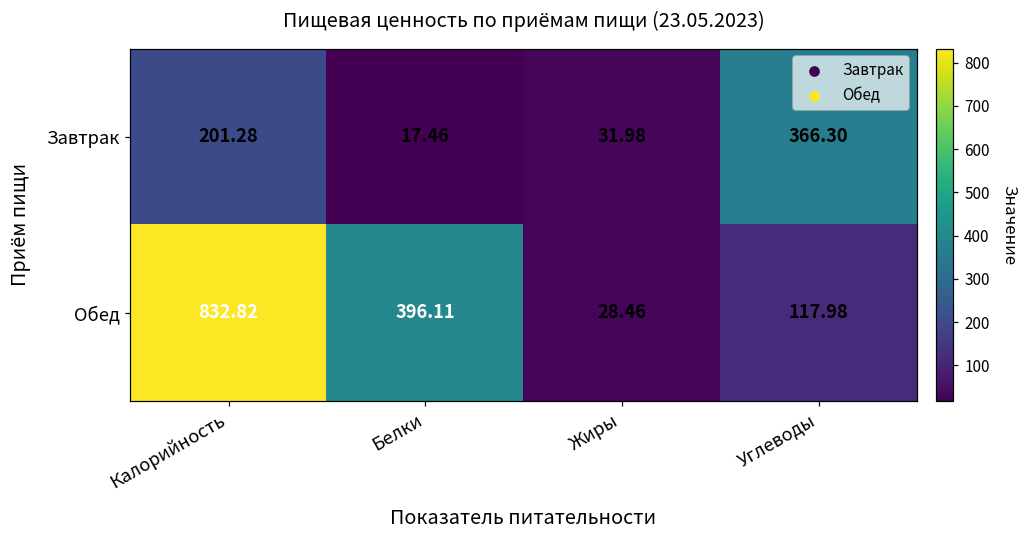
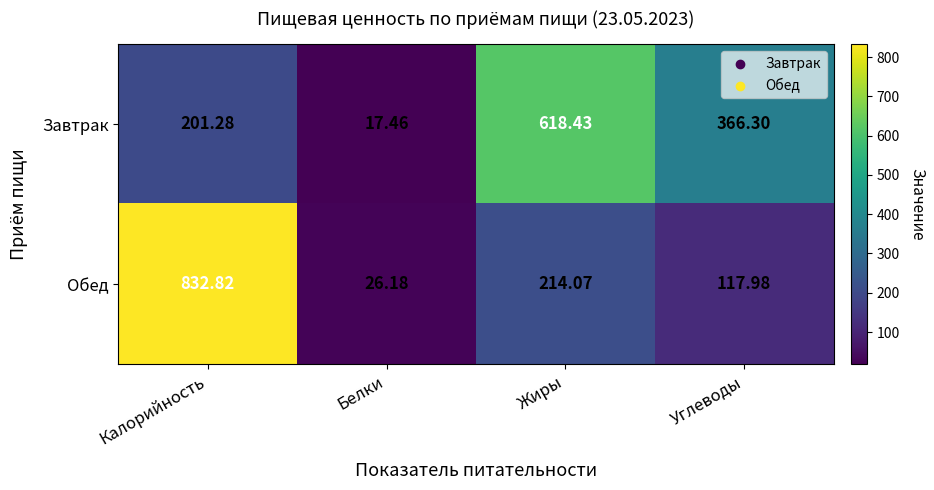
  {
    "Завтрак": {
      "Калорийность": 201.28,
      "Белки": 17.46,
-     "Жиры": 31.98,
+     "Жиры": 618.43,
      "Углеводы": 366.30
    },
    "Обед": {
      "Калорийность": 832.82,
-     "Белки": 396.11,
-     "Жиры": 28.46,
+     "Белки": 26.18,
+     "Жиры": 214.07,
      "Углеводы": 117.98
    }
  }
